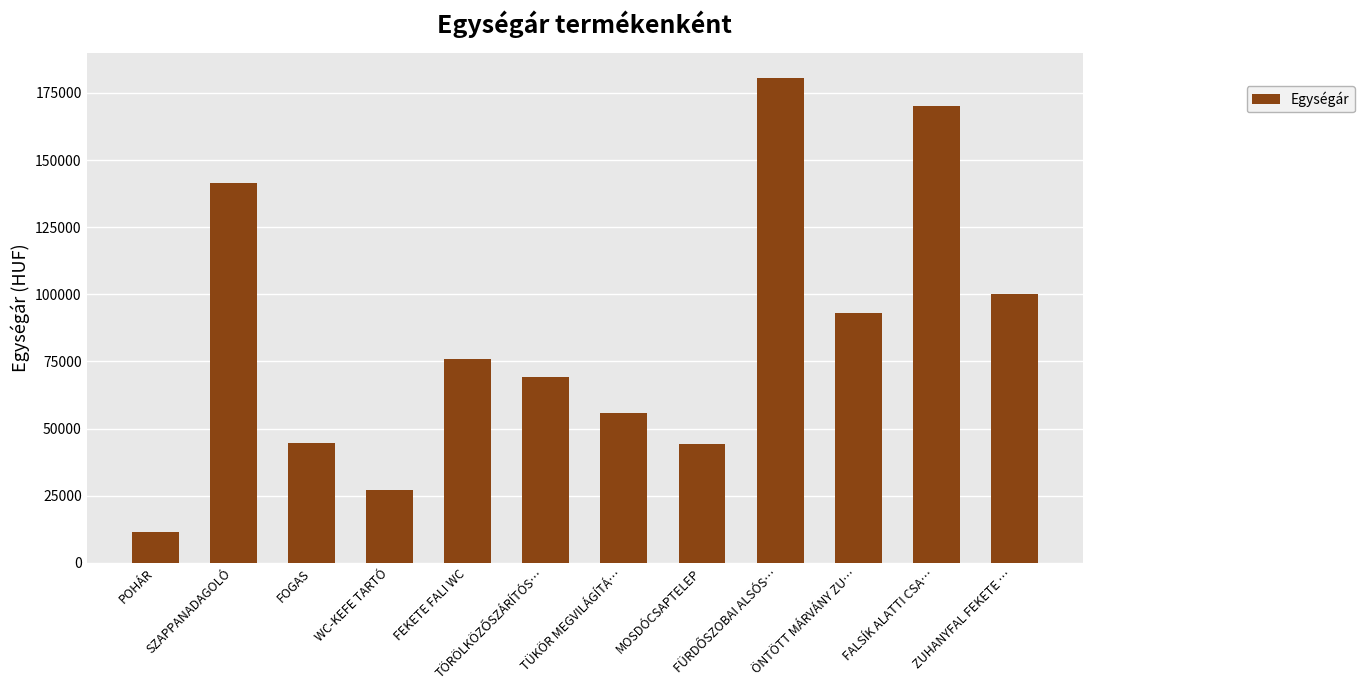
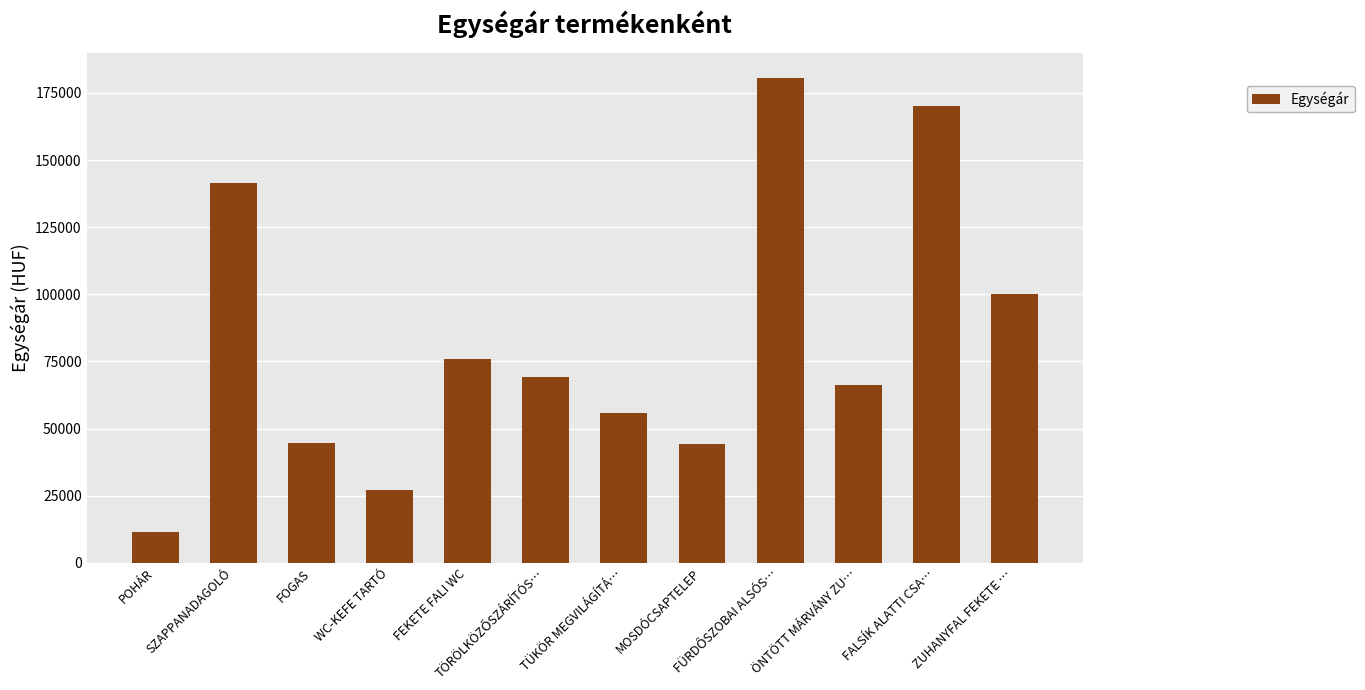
  {
    "POHÁR": 12000,
    "SZAPPANADAGOLÓ": 141000,
    "FOGAS": 45000,
    "WC-KEFE TARTÓ": 27000,
    "FEKETE FALI WC": 76000,
    "TÖRÖLKÖZŐSZÁRÍTÓS…": 69000,
    "TÜKÖR MEGVILÁGÍTÁ…": 56000,
    "MOSDÓCSAPTELEP": 44000,
    "FÜRDŐSZOBAI ALSÓS…": 181000,
-   "ÖNTÖTT MÁRVÁNY ZU…": 93000,
+   "ÖNTÖTT MÁRVÁNY ZU…": 66000,
    "FALSÍK ALATTI CSA…": 170000,
    "ZUHANYFAL FEKETE …": 100000
  }
